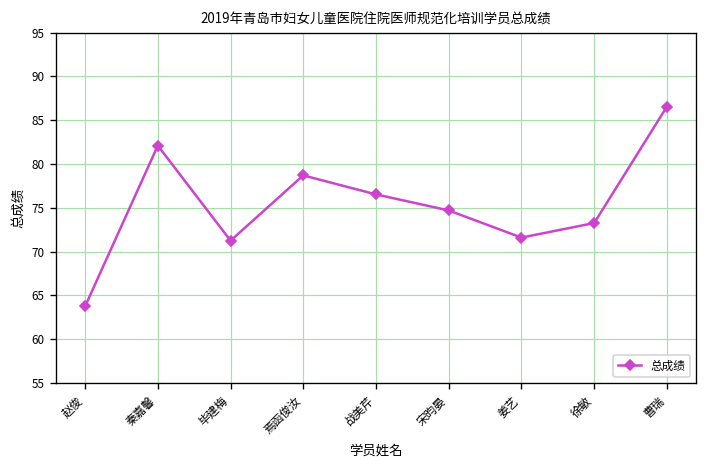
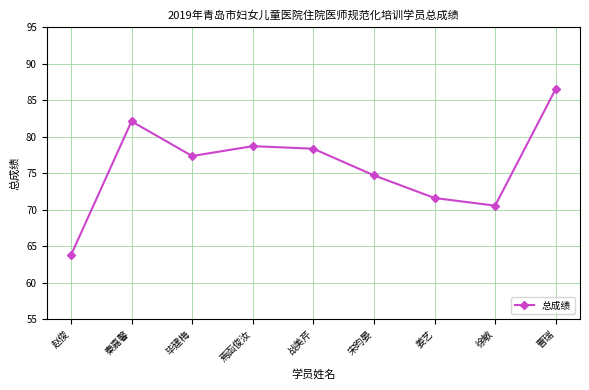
  {
    "赵俊": 64,
    "秦嘉馨": 82,
-   "毕建梅": 71,
+   "毕建梅": 77,
    "焉函俊汝": 79,
-   "战美芹": 77,
+   "战美芹": 78,
    "宋昀晏": 75,
    "姜艺": 72,
-   "徐敏": 73,
+   "徐敏": 71,
    "曹瑞": 87
  }
